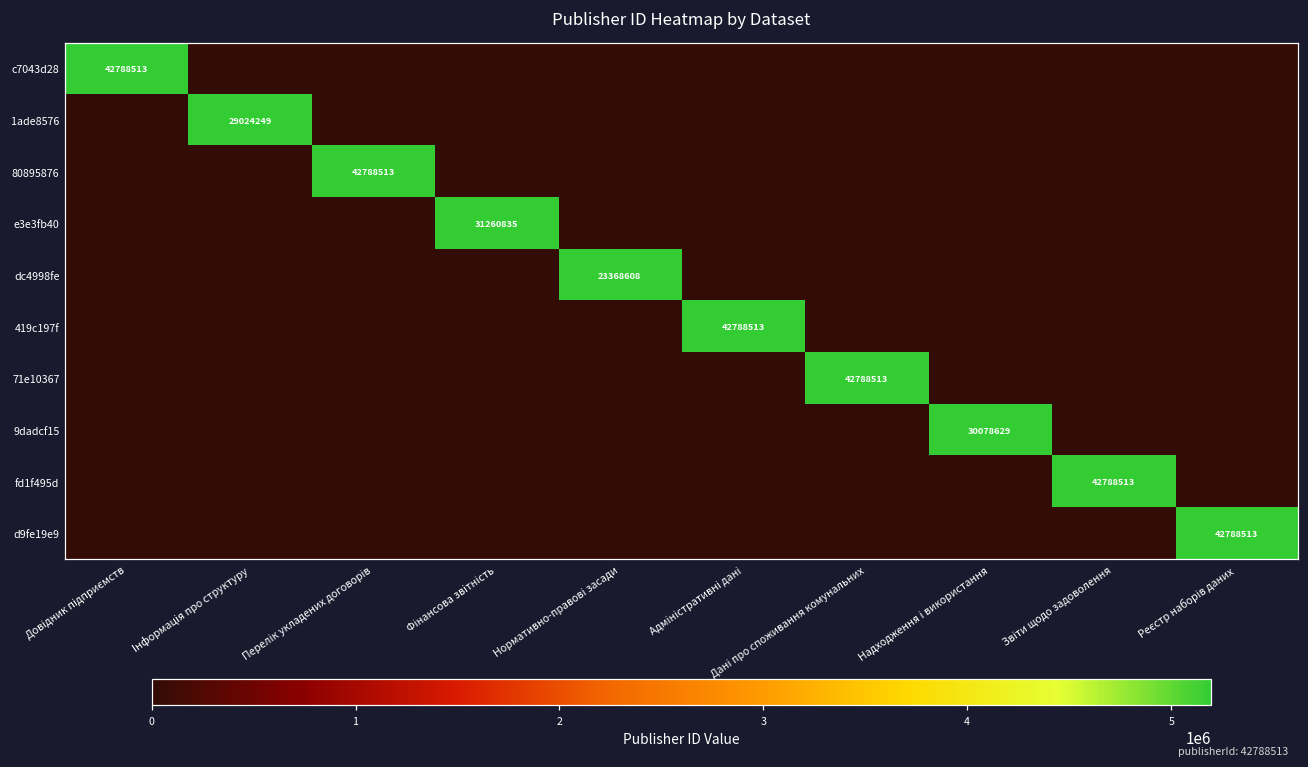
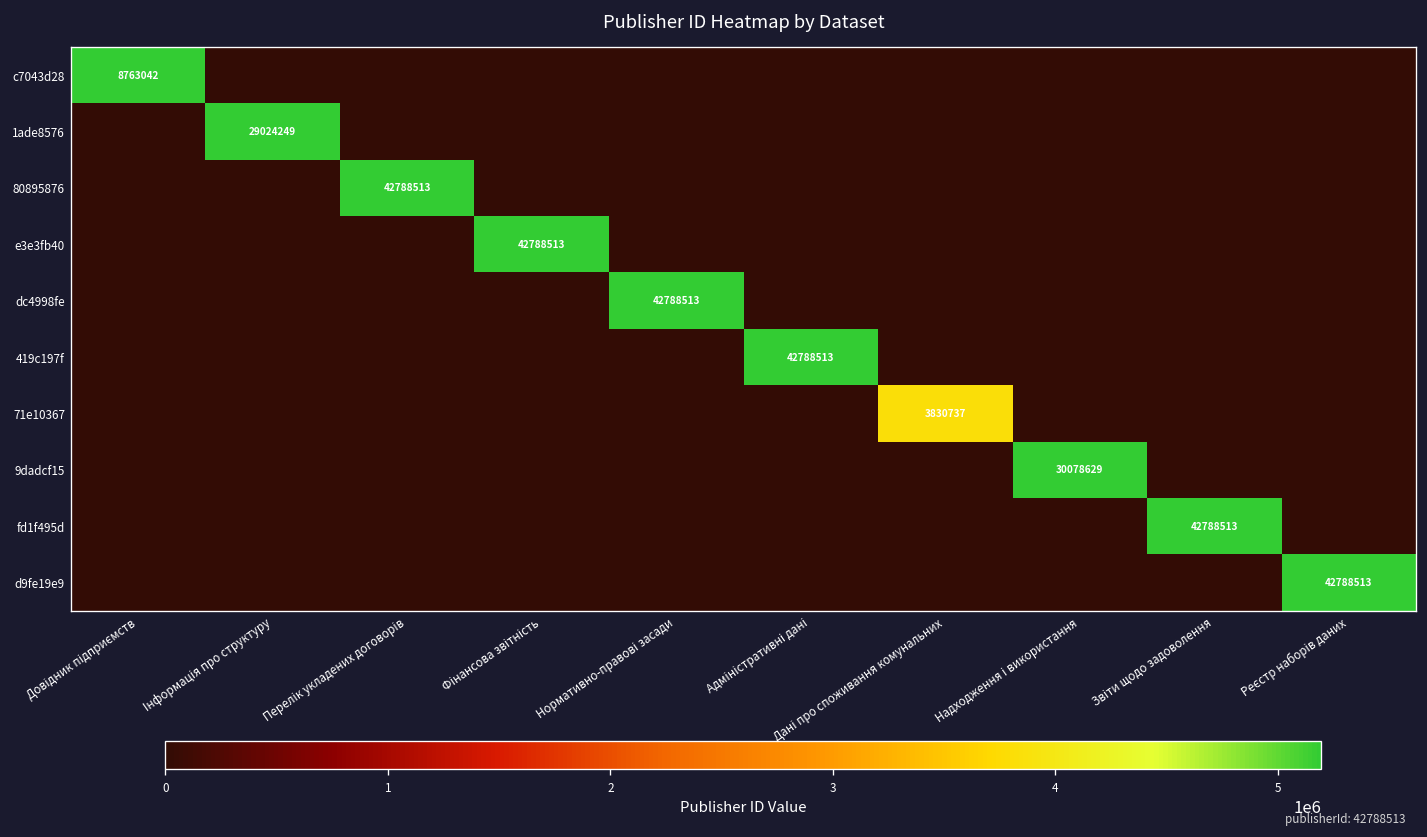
  {
    "c7043d28": {
-     "Довідник підприємств": 42788513
+     "Довідник підприємств": 8763042
    },
    "1ade8576": {
      "Інформація про структуру": 29024249
    },
    "80895876": {
      "Перелік укладених договорів": 42788513
    },
    "e3e3fb40": {
-     "Фінансова звітність": 31260835
+     "Фінансова звітність": 42788513
    },
    "dc4998fe": {
-     "Нормативно-правові засади": 23368608
+     "Нормативно-правові засади": 42788513
    },
    "419c197f": {
      "Адміністративні дані": 42788513
    },
    "71e10367": {
-     "Дані про споживання комунальних": 42788513
+     "Дані про споживання комунальних": 3830737
    },
    "9dadcf15": {
      "Надходження і використання": 30078629
    },
    "fd1f495d": {
      "Звіти щодо задоволення": 42788513
    },
    "d9fe19e9": {
      "Реєстр наборів даних": 42788513
    }
  }
